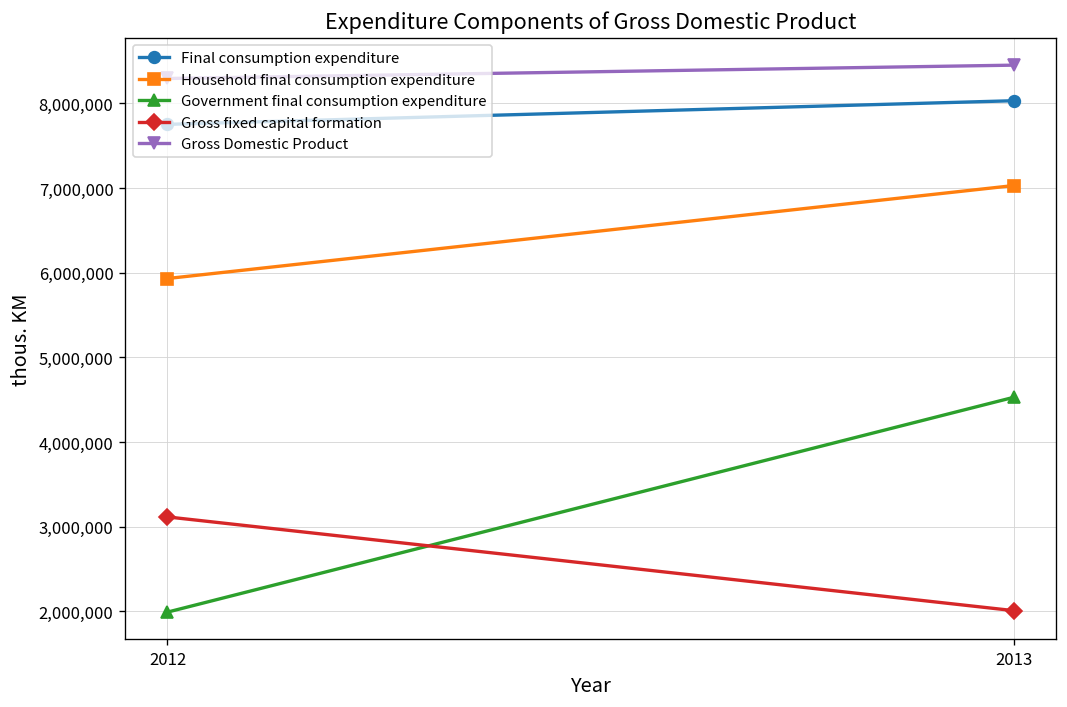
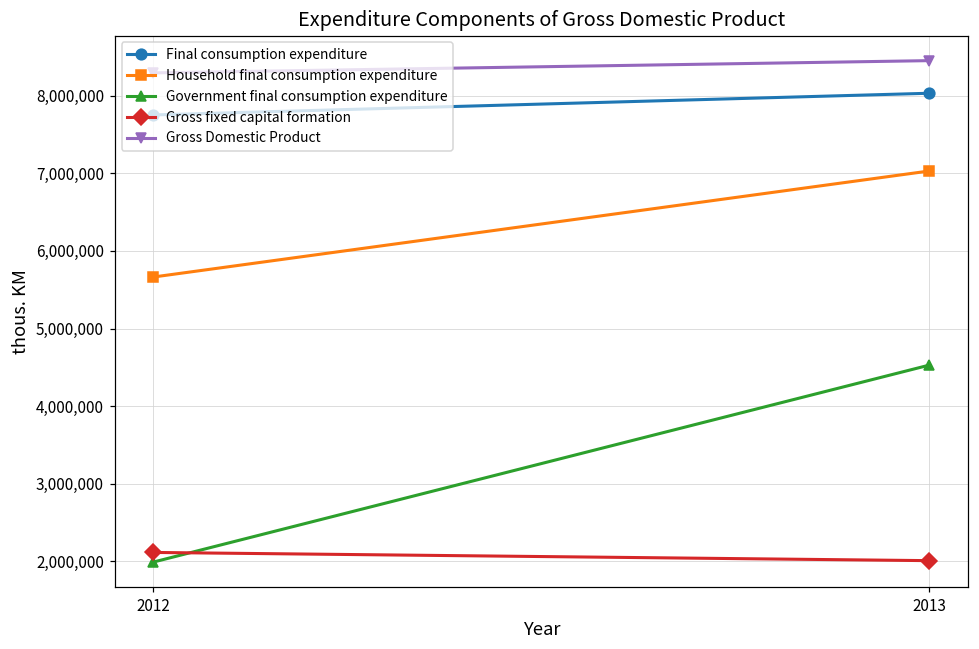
  {
    "Final consumption expenditure": {
      "2013": "8,000,000"
    },
    "Household final consumption expenditure": {
-     "2012": "5,900,000",
+     "2012": "5,700,000",
      "2013": "7,000,000"
    },
    "Government final consumption expenditure": {
      "2012": "2,000,000",
      "2013": "4,500,000"
    },
    "Gross fixed capital formation": {
-     "2012": "3,100,000",
+     "2012": "2,100,000",
      "2013": "2,000,000"
    },
    "Gross Domestic Product": {
      "2013": "8,500,000"
    }
  }
